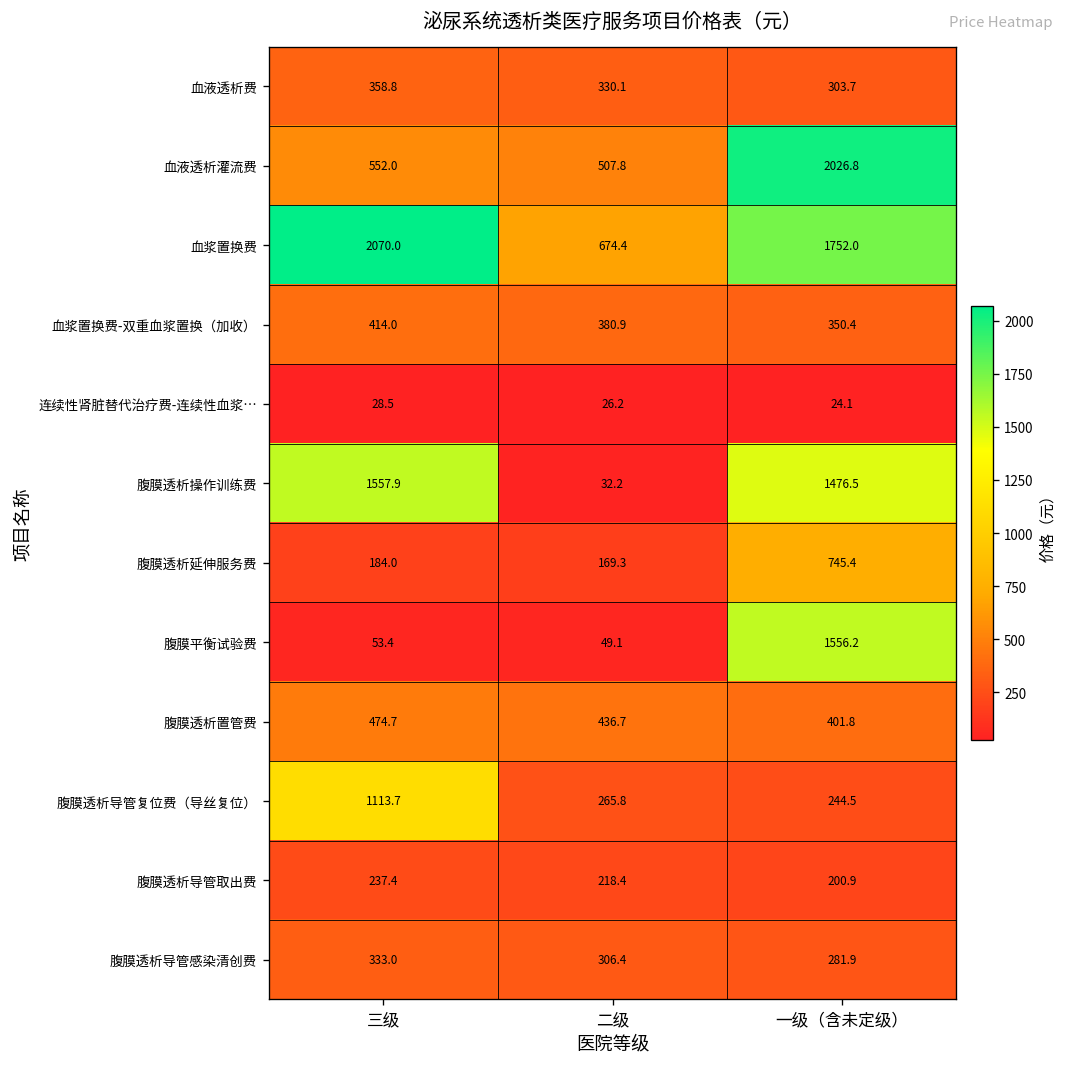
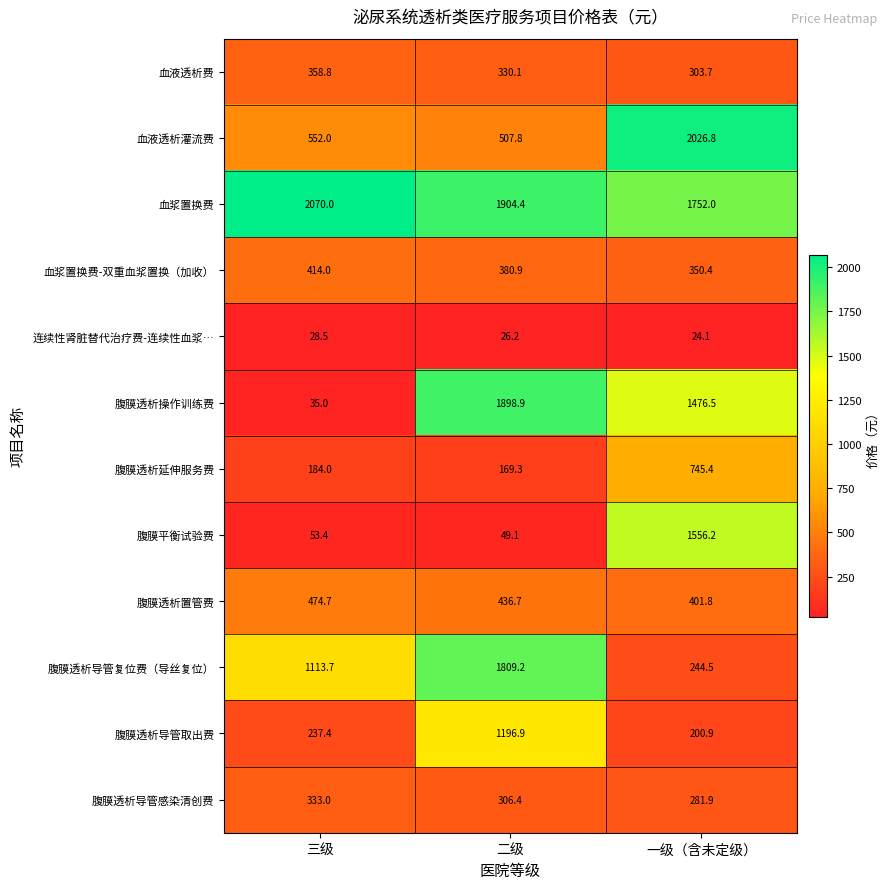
  {
    "血液透析费": {
      "三级": 358.8,
      "二级": 330.1,
      "一级（含未定级）": 303.7
    },
    "血液透析灌流费": {
      "三级": 552.0,
      "二级": 507.8,
      "一级（含未定级）": 2026.8
    },
    "血浆置换费": {
      "三级": 2070.0,
-     "二级": 674.4,
+     "二级": 1904.4,
      "一级（含未定级）": 1752.0
    },
    "血浆置换费-双重血浆置换（加收）": {
      "三级": 414.0,
      "二级": 380.9,
      "一级（含未定级）": 350.4
    },
    "连续性肾脏替代治疗费-连续性血浆…": {
      "三级": 28.5,
      "二级": 26.2,
      "一级（含未定级）": 24.1
    },
    "腹膜透析操作训练费": {
-     "三级": 1557.9,
-     "二级": 32.2,
+     "三级": 35.0,
+     "二级": 1898.9,
      "一级（含未定级）": 1476.5
    },
    "腹膜透析延伸服务费": {
      "三级": 184.0,
      "二级": 169.3,
      "一级（含未定级）": 745.4
    },
    "腹膜平衡试验费": {
      "三级": 53.4,
      "二级": 49.1,
      "一级（含未定级）": 1556.2
    },
    "腹膜透析置管费": {
      "三级": 474.7,
      "二级": 436.7,
      "一级（含未定级）": 401.8
    },
    "腹膜透析导管复位费（导丝复位）": {
      "三级": 1113.7,
-     "二级": 265.8,
+     "二级": 1809.2,
      "一级（含未定级）": 244.5
    },
    "腹膜透析导管取出费": {
      "三级": 237.4,
-     "二级": 218.4,
+     "二级": 1196.9,
      "一级（含未定级）": 200.9
    },
    "腹膜透析导管感染清创费": {
      "三级": 333.0,
      "二级": 306.4,
      "一级（含未定级）": 281.9
    }
  }
